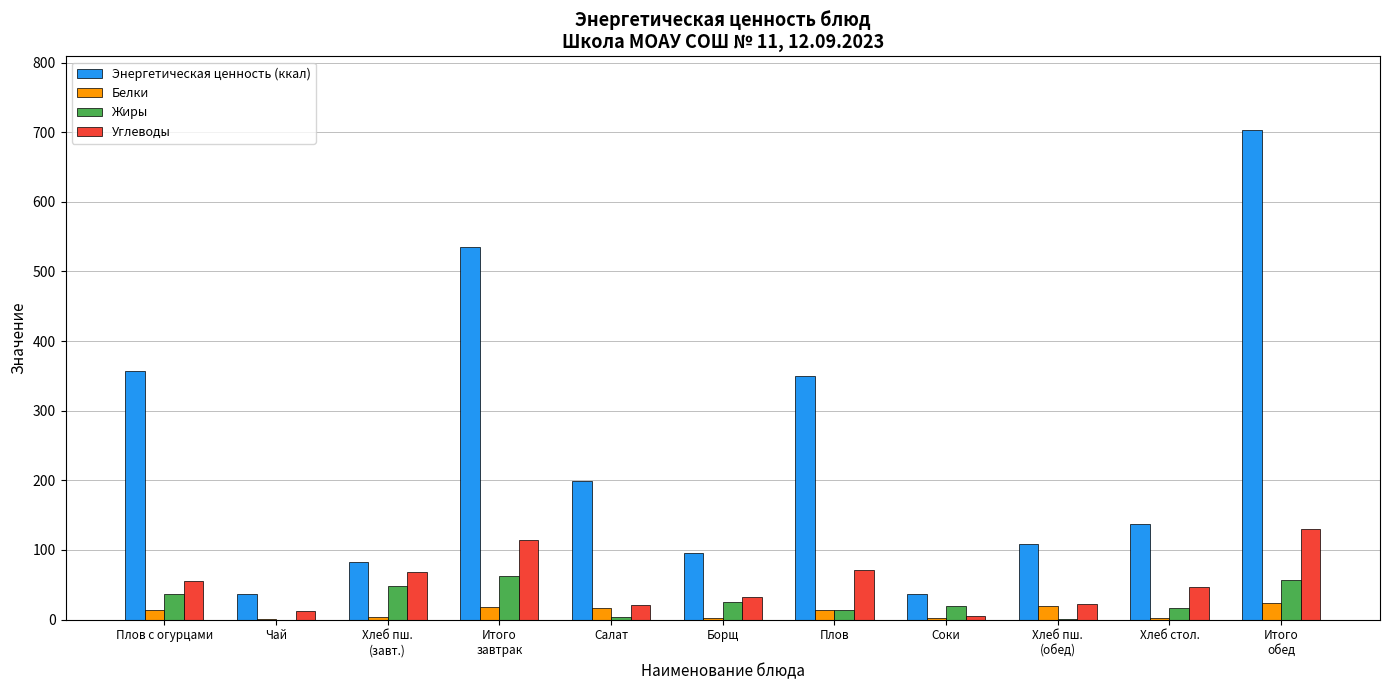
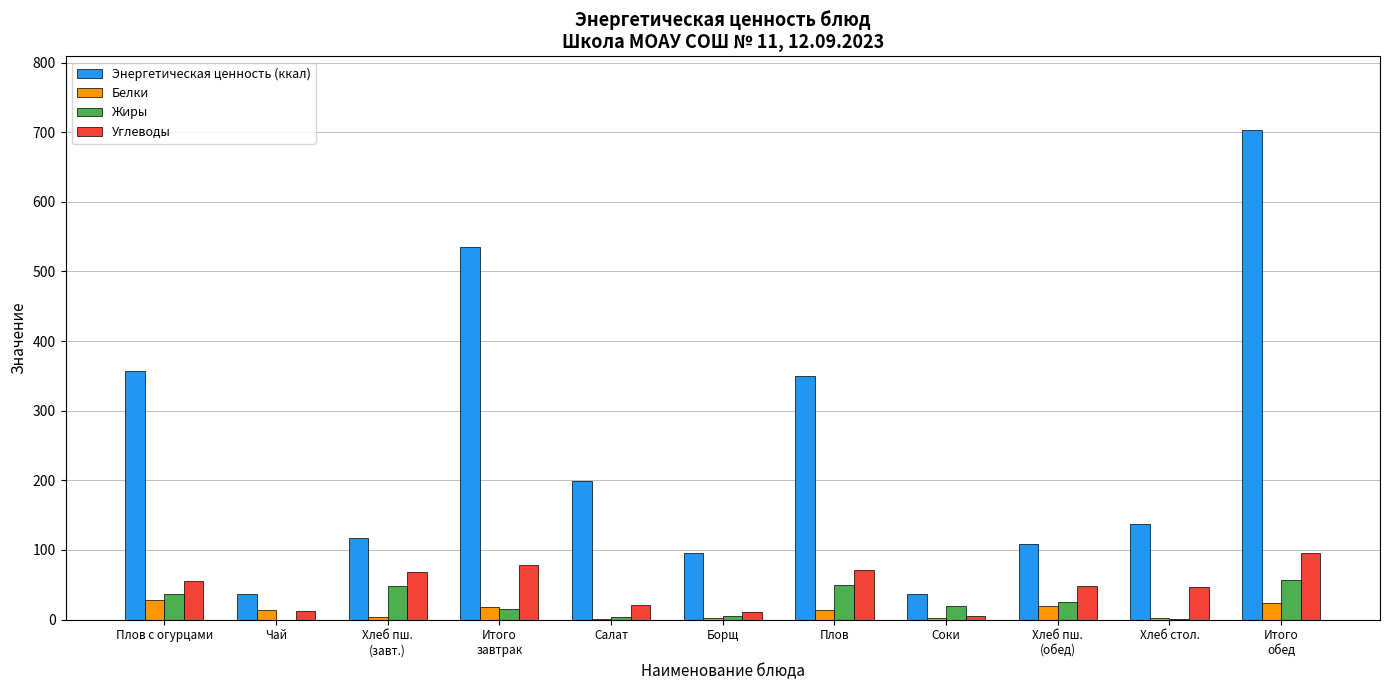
  {
    "Энергетическая ценность (ккал)": {
      "Плов с огурцами": 360,
      "Чай": 40,
-     "Хлеб пш. (завт.)": 80,
+     "Хлеб пш. (завт.)": 120,
      "Итого завтрак": 530,
      "Салат": 200,
      "Борщ": 100,
      "Плов": 350,
      "Соки": 40,
      "Хлеб пш. (обед)": 110,
      "Хлеб стол.": 140,
      "Итого обед": 700
    },
    "Белки": {
-     "Плов с огурцами": 10,
-     "Чай": 0,
+     "Плов с огурцами": 30,
+     "Чай": 10,
      "Хлеб пш. (завт.)": 0,
      "Итого завтрак": 20,
-     "Салат": 20,
+     "Салат": 0,
      "Плов": 10,
      "Хлеб пш. (обед)": 20,
      "Итого обед": 20
    },
    "Жиры": {
      "Плов с огурцами": 40,
      "Чай": 0,
      "Хлеб пш. (завт.)": 50,
-     "Итого завтрак": 60,
-     "Борщ": 30,
-     "Плов": 10,
+     "Итого завтрак": 20,
+     "Борщ": 10,
+     "Плов": 50,
      "Соки": 20,
-     "Хлеб пш. (обед)": 0,
-     "Хлеб стол.": 20,
+     "Хлеб пш. (обед)": 30,
+     "Хлеб стол.": 0,
      "Итого обед": 60
    },
    "Углеводы": {
      "Плов с огурцами": 50,
      "Чай": 10,
      "Хлеб пш. (завт.)": 70,
-     "Итого завтрак": 110,
+     "Итого завтрак": 80,
      "Салат": 20,
-     "Борщ": 30,
+     "Борщ": 10,
      "Плов": 70,
      "Соки": 10,
-     "Хлеб пш. (обед)": 20,
+     "Хлеб пш. (обед)": 50,
      "Хлеб стол.": 50,
-     "Итого обед": 130
+     "Итого обед": 100
    }
  }
